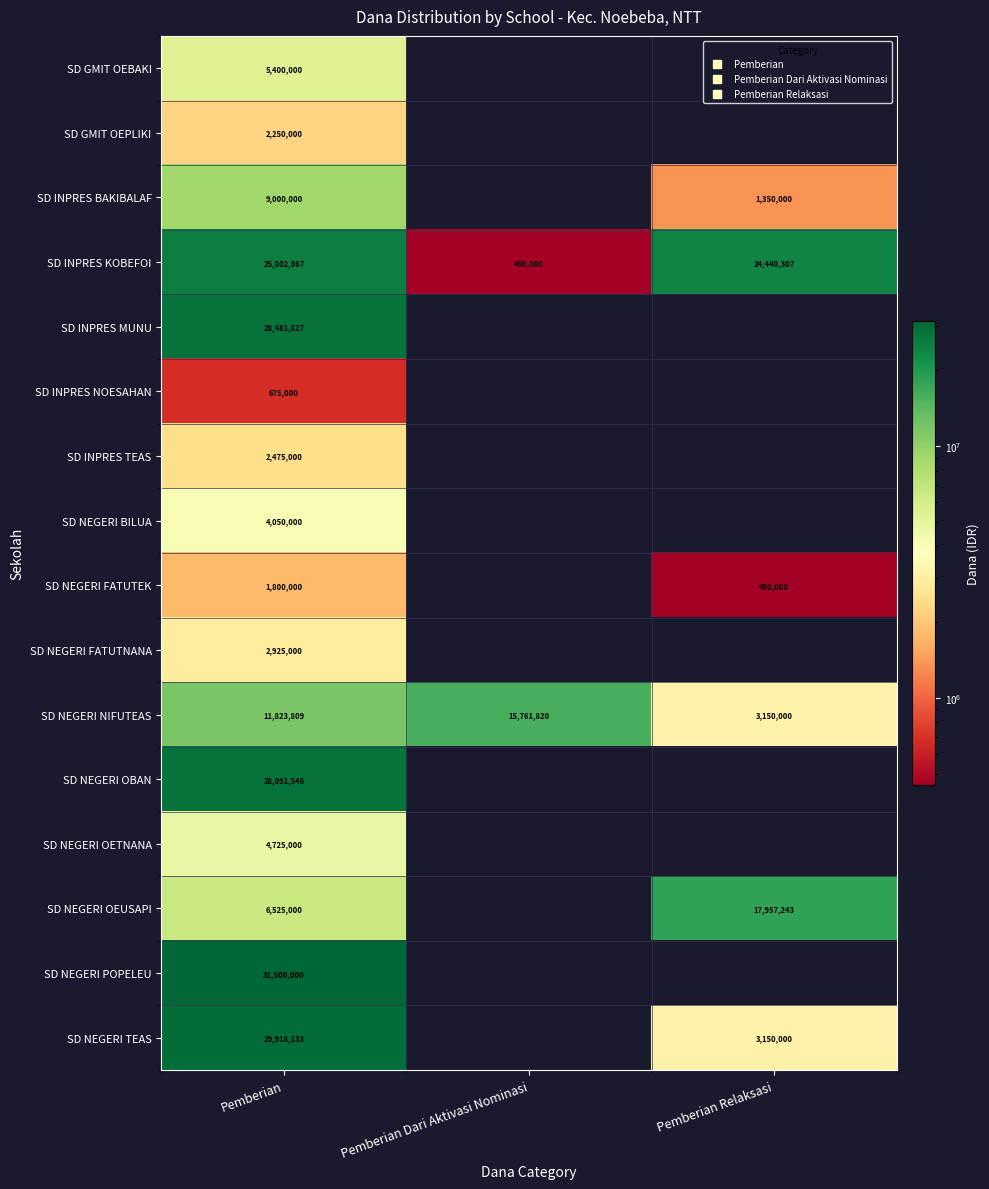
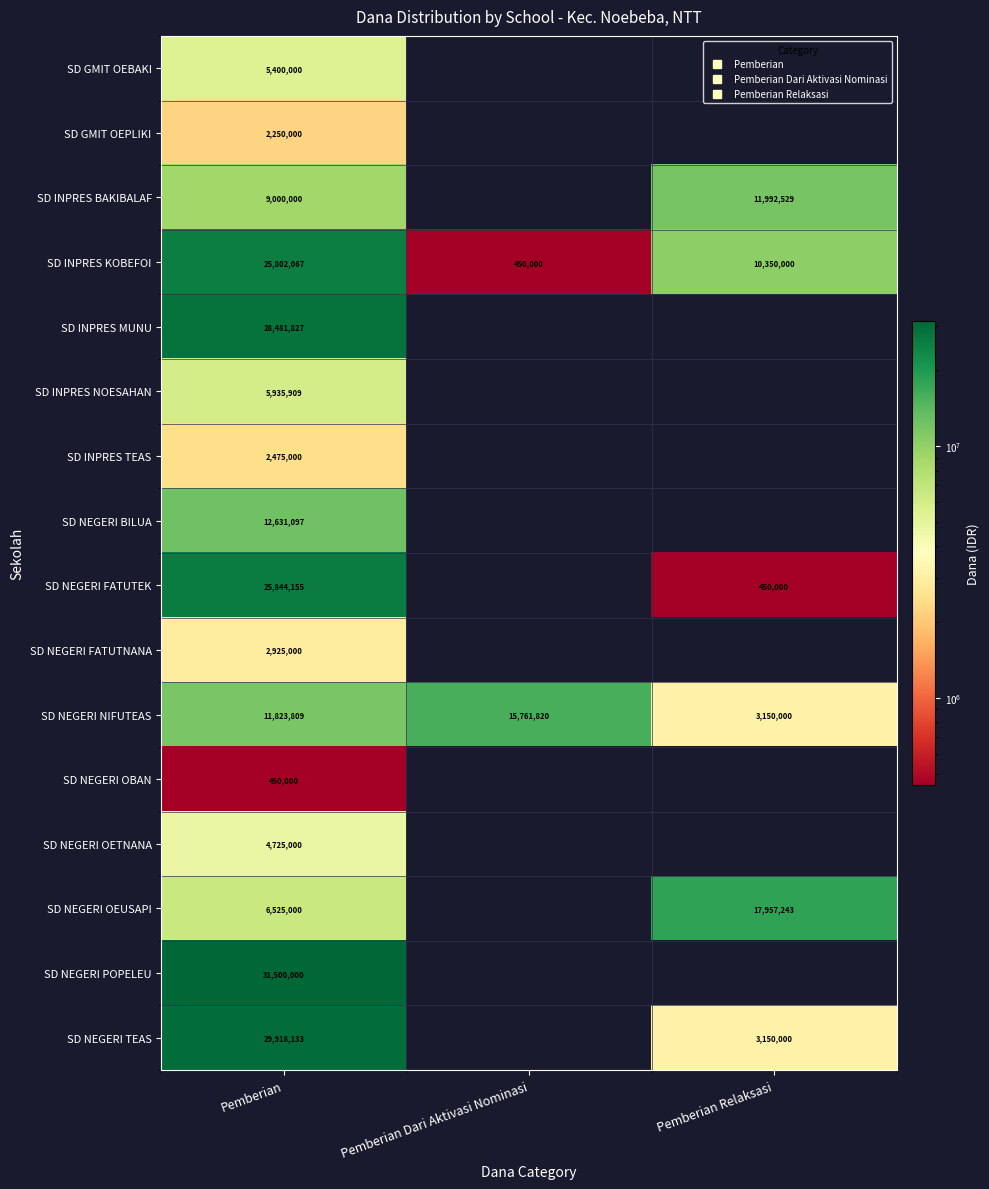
  {
    "SD GMIT OEBAKI": {
      "Pemberian": "5,400,000"
    },
    "SD GMIT OEPLIKI": {
      "Pemberian": "2,250,000"
    },
    "SD INPRES BAKIBALAF": {
      "Pemberian": "9,000,000",
-     "Pemberian Relaksasi": "1,350,000"
+     "Pemberian Relaksasi": "11,992,529"
    },
    "SD INPRES KOBEFOI": {
      "Pemberian": "25,802,067",
      "Pemberian Dari Aktivasi Nominasi": "450,000",
-     "Pemberian Relaksasi": "24,440,307"
+     "Pemberian Relaksasi": "10,350,000"
    },
    "SD INPRES MUNU": {
      "Pemberian": "28,481,827"
    },
    "SD INPRES NOESAHAN": {
-     "Pemberian": "675,000"
+     "Pemberian": "5,935,909"
    },
    "SD INPRES TEAS": {
      "Pemberian": "2,475,000"
    },
    "SD NEGERI BILUA": {
-     "Pemberian": "4,050,000"
+     "Pemberian": "12,631,097"
    },
    "SD NEGERI FATUTEK": {
-     "Pemberian": "1,800,000",
+     "Pemberian": "25,844,155",
      "Pemberian Relaksasi": "450,000"
    },
    "SD NEGERI FATUTNANA": {
      "Pemberian": "2,925,000"
    },
    "SD NEGERI NIFUTEAS": {
      "Pemberian": "11,823,809",
      "Pemberian Dari Aktivasi Nominasi": "15,761,820",
      "Pemberian Relaksasi": "3,150,000"
    },
    "SD NEGERI OBAN": {
-     "Pemberian": "28,091,546"
+     "Pemberian": "450,000"
    },
    "SD NEGERI OETNANA": {
      "Pemberian": "4,725,000"
    },
    "SD NEGERI OEUSAPI": {
      "Pemberian": "6,525,000",
      "Pemberian Relaksasi": "17,957,243"
    },
    "SD NEGERI POPELEU": {
      "Pemberian": "31,500,000"
    },
    "SD NEGERI TEAS": {
      "Pemberian": "29,918,133",
      "Pemberian Relaksasi": "3,150,000"
    }
  }
